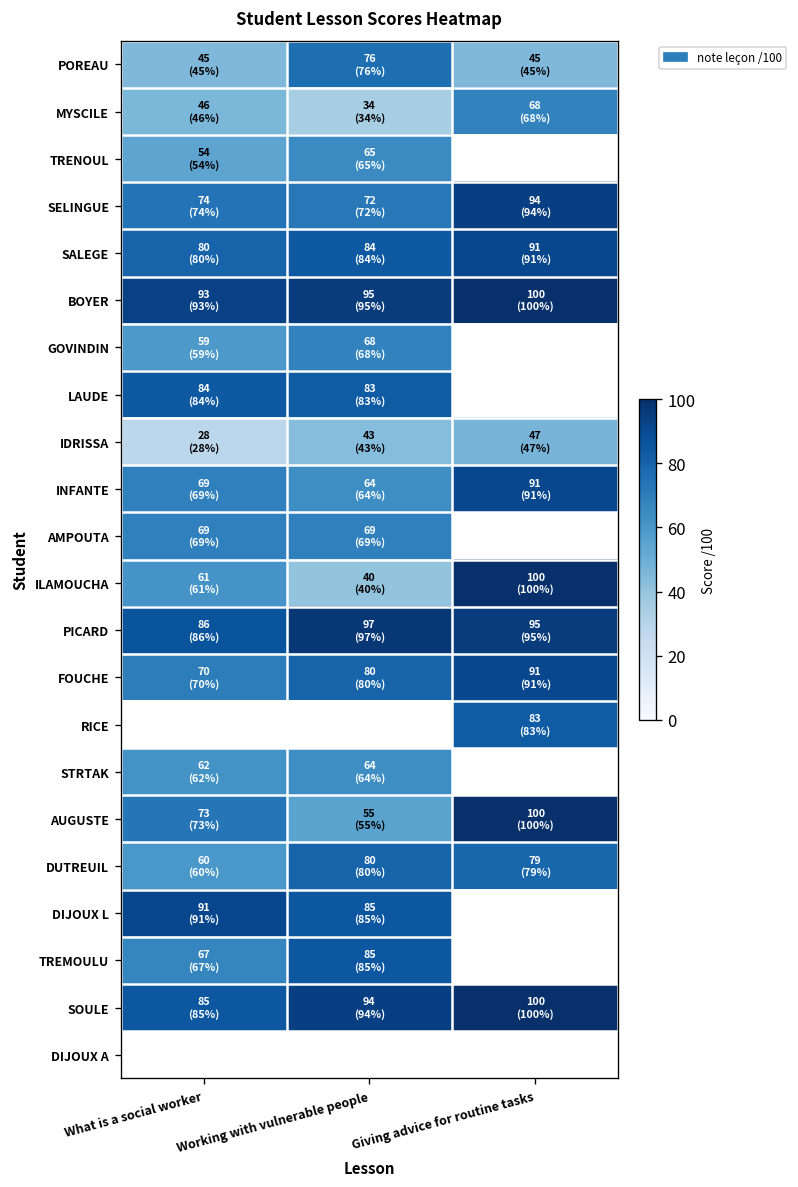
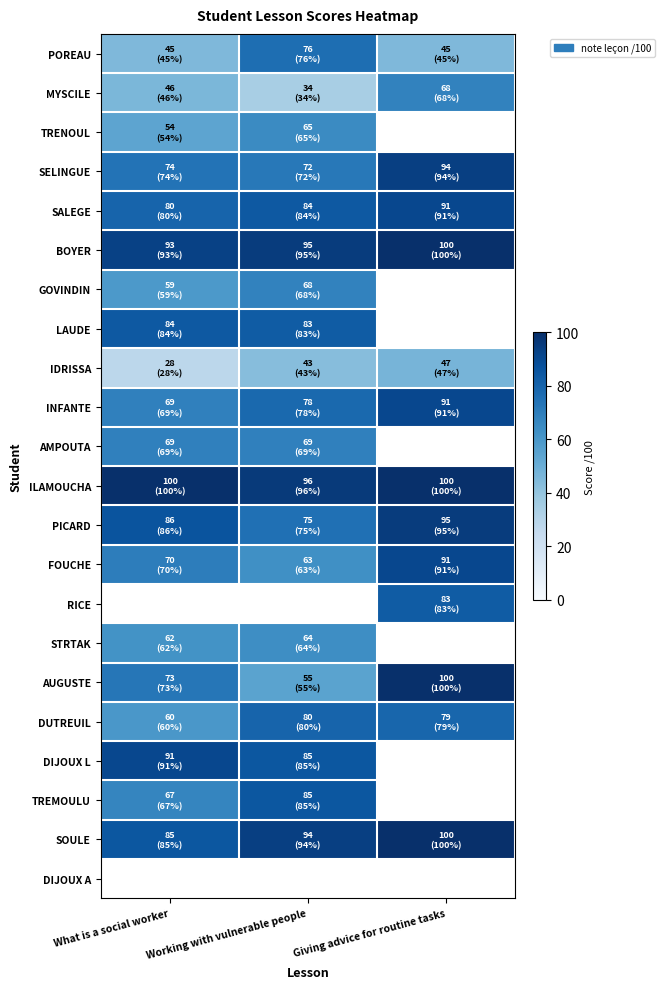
  {
    "INFANTE": {
-     "Working with vulnerable people": "64 (64%)"
+     "Working with vulnerable people": "78 (78%)"
    },
    "ILAMOUCHA": {
-     "What is a social worker": "61 (61%)",
-     "Working with vulnerable people": "40 (40%)"
+     "What is a social worker": "100 (100%)",
+     "Working with vulnerable people": "96 (96%)"
    },
    "PICARD": {
-     "Working with vulnerable people": "97 (97%)"
+     "Working with vulnerable people": "75 (75%)"
    },
    "FOUCHE": {
-     "Working with vulnerable people": "80 (80%)"
+     "Working with vulnerable people": "63 (63%)"
    }
  }
